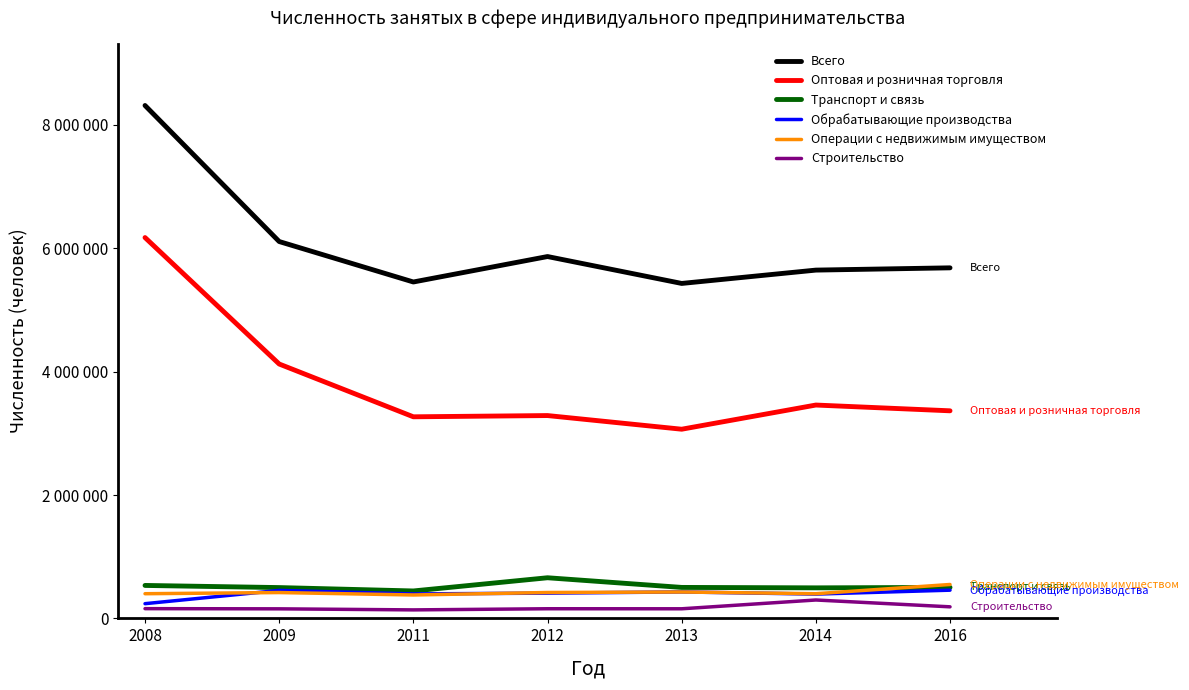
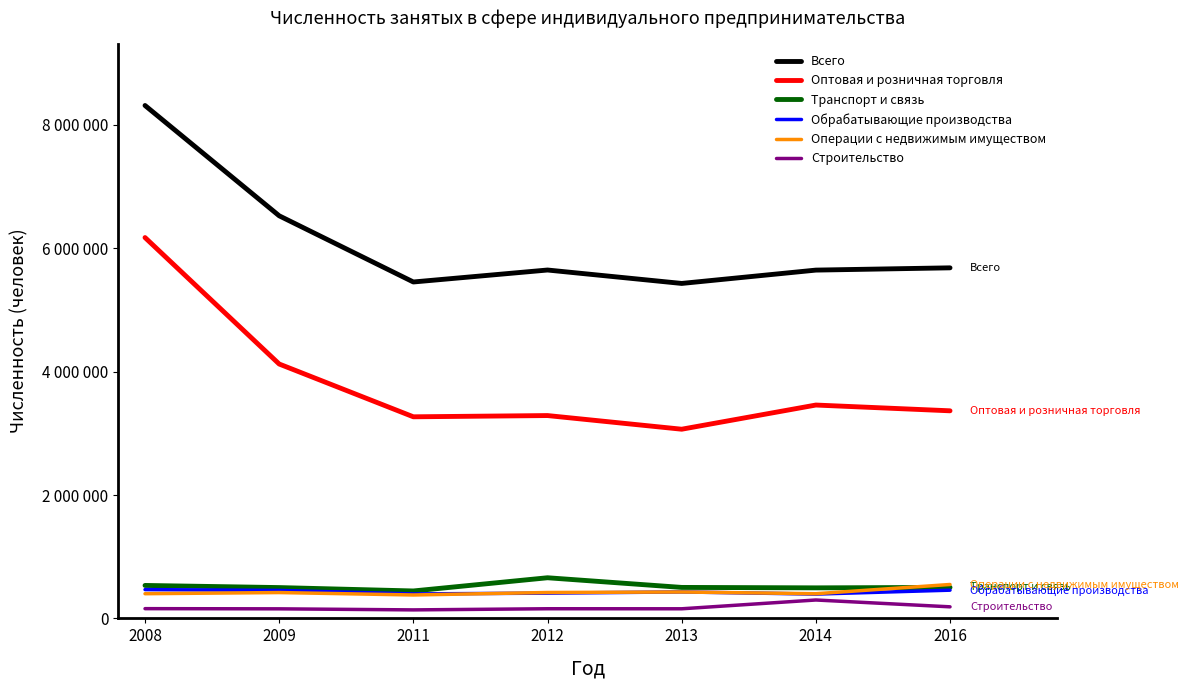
  {
    "Всего": {
      "2008": 8300000,
-     "2009": 6100000,
+     "2009": 6500000,
      "2011": 5500000,
-     "2012": 5900000,
+     "2012": 5600000,
      "2013": 5400000,
      "2014": 5600000,
      "2016": 5700000
    },
    "Оптовая и розничная торговля": {
      "2008": 6200000,
      "2009": 4100000,
      "2011": 3300000,
      "2012": 3300000,
      "2013": 3100000,
      "2014": 3500000,
      "2016": 3400000
    },
    "Транспорт и связь": {
      "2008": 500000,
      "2009": 500000,
      "2011": 400000,
      "2012": 700000,
      "2013": 500000,
      "2014": 500000,
      "2016": 500000
    },
    "Обрабатывающие производства": {
-     "2008": 200000,
+     "2008": 500000,
      "2016": 500000
    },
    "Операции с недвижимым имуществом": {
      "2008": 400000,
      "2016": 500000
    },
    "Строительство": {
      "2008": 200000,
      "2009": 200000,
      "2011": 100000,
      "2012": 200000,
      "2013": 200000,
      "2014": 300000,
      "2016": 200000
    }
  }
